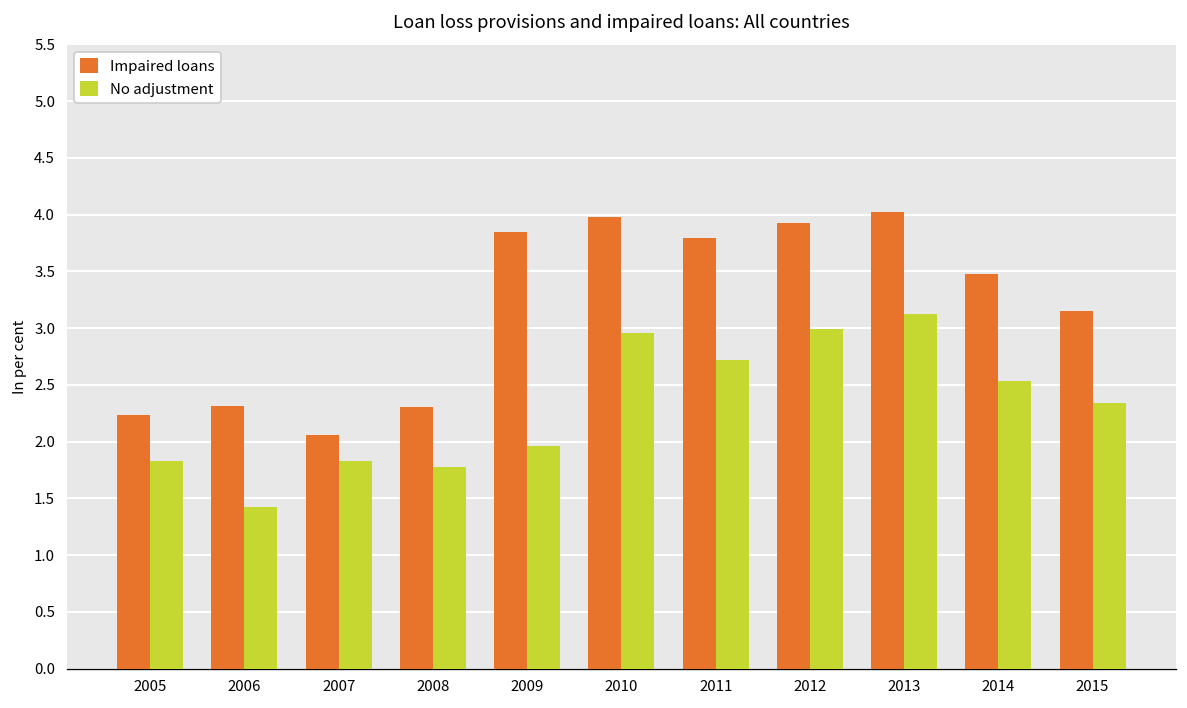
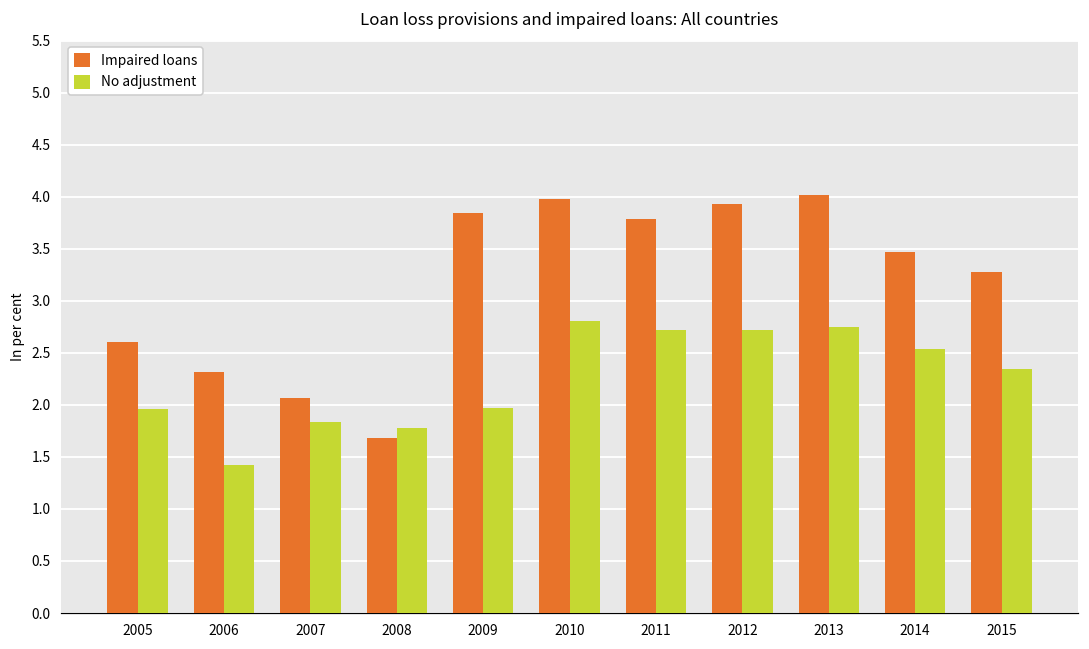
  {
    "Impaired loans": {
-     "2005": 2.2,
+     "2005": 2.6,
      "2006": 2.3,
      "2007": 2.1,
-     "2008": 2.3,
+     "2008": 1.7,
      "2009": 3.8,
      "2010": 4.0,
      "2011": 3.8,
      "2012": 3.9,
      "2013": 4.0,
      "2014": 3.5,
-     "2015": 3.2
+     "2015": 3.3
    },
    "No adjustment": {
-     "2005": 1.8,
+     "2005": 2.0,
      "2006": 1.4,
      "2007": 1.8,
      "2008": 1.8,
      "2009": 2.0,
-     "2010": 3.0,
+     "2010": 2.8,
      "2011": 2.7,
-     "2012": 3.0,
-     "2013": 3.1,
+     "2012": 2.7,
+     "2013": 2.8,
      "2014": 2.5,
      "2015": 2.3
    }
  }
